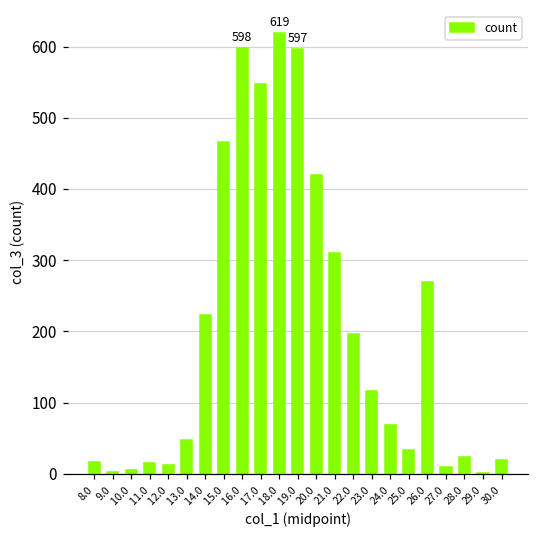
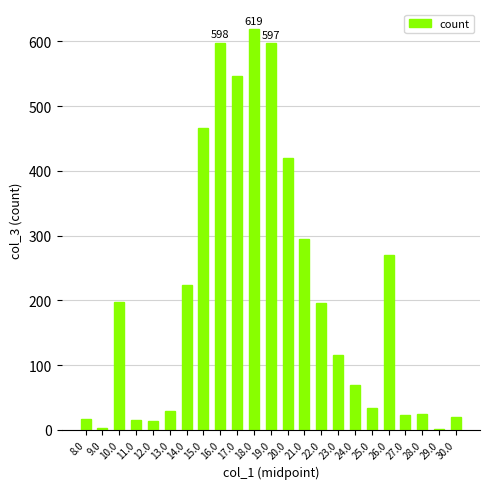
  {
    "8.0": 20,
-   "10.0": 10,
+   "10.0": 200,
    "11.0": 20,
    "12.0": 10,
-   "13.0": 50,
+   "13.0": 30,
    "14.0": 220,
    "15.0": 470,
    "17.0": 550,
    "20.0": 420,
-   "21.0": 310,
+   "21.0": 300,
    "22.0": 200,
    "23.0": 120,
    "24.0": 70,
    "25.0": 30,
    "26.0": 270,
-   "27.0": 10,
+   "27.0": 20,
    "28.0": 20,
    "30.0": 20
  }
